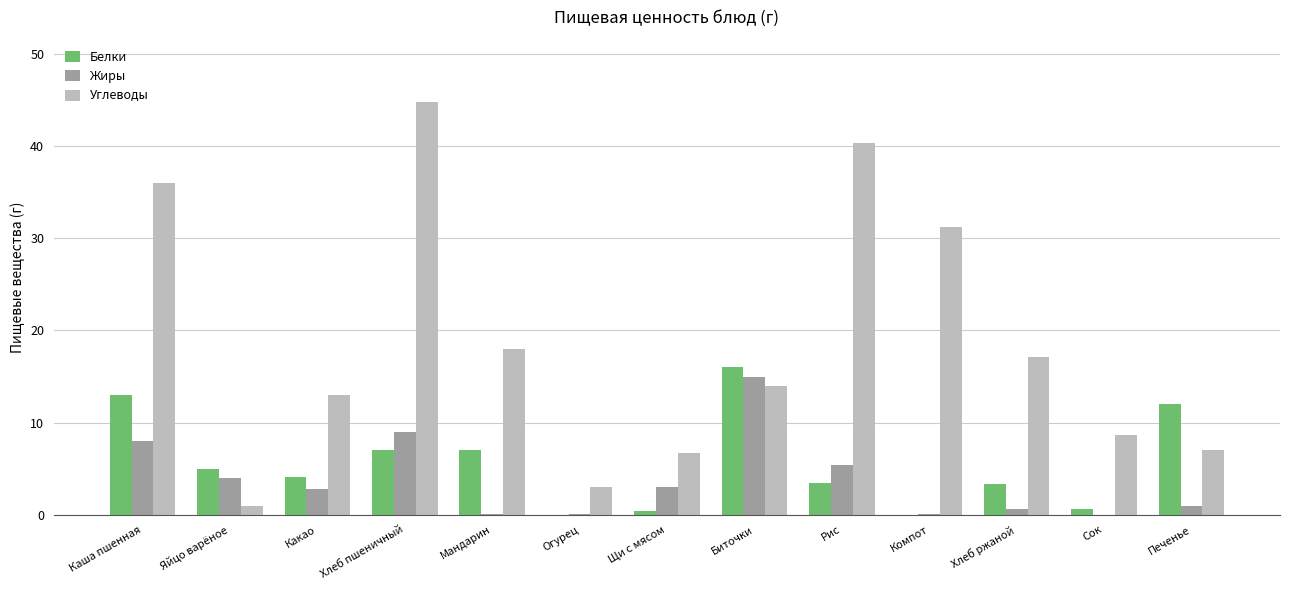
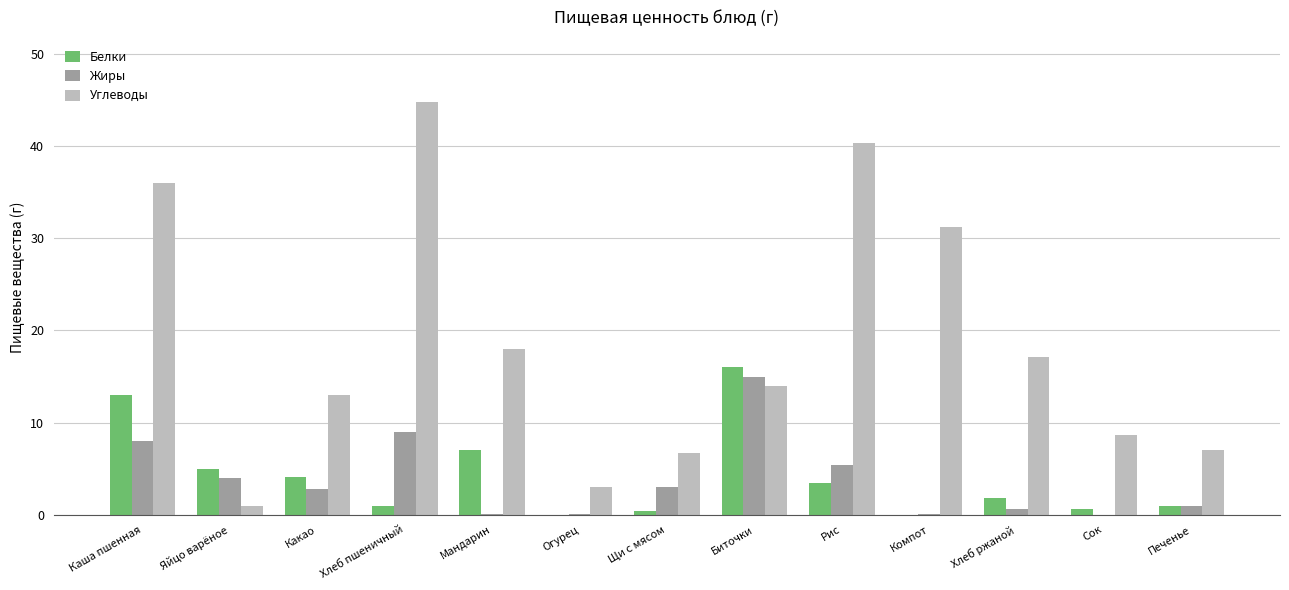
  {
    "Белки": {
      "Каша пшенная": 13,
      "Яйцо варёное": 5,
      "Какао": 4,
-     "Хлеб пшеничный": 7,
+     "Хлеб пшеничный": 1,
      "Мандарин": 7,
      "Огурец": 0,
      "Щи с мясом": 0,
      "Биточки": 16,
      "Рис": 3,
      "Компот": 0,
-     "Хлеб ржаной": 3,
+     "Хлеб ржаной": 2,
      "Сок": 1,
-     "Печенье": 12
+     "Печенье": 1
    }
  }
